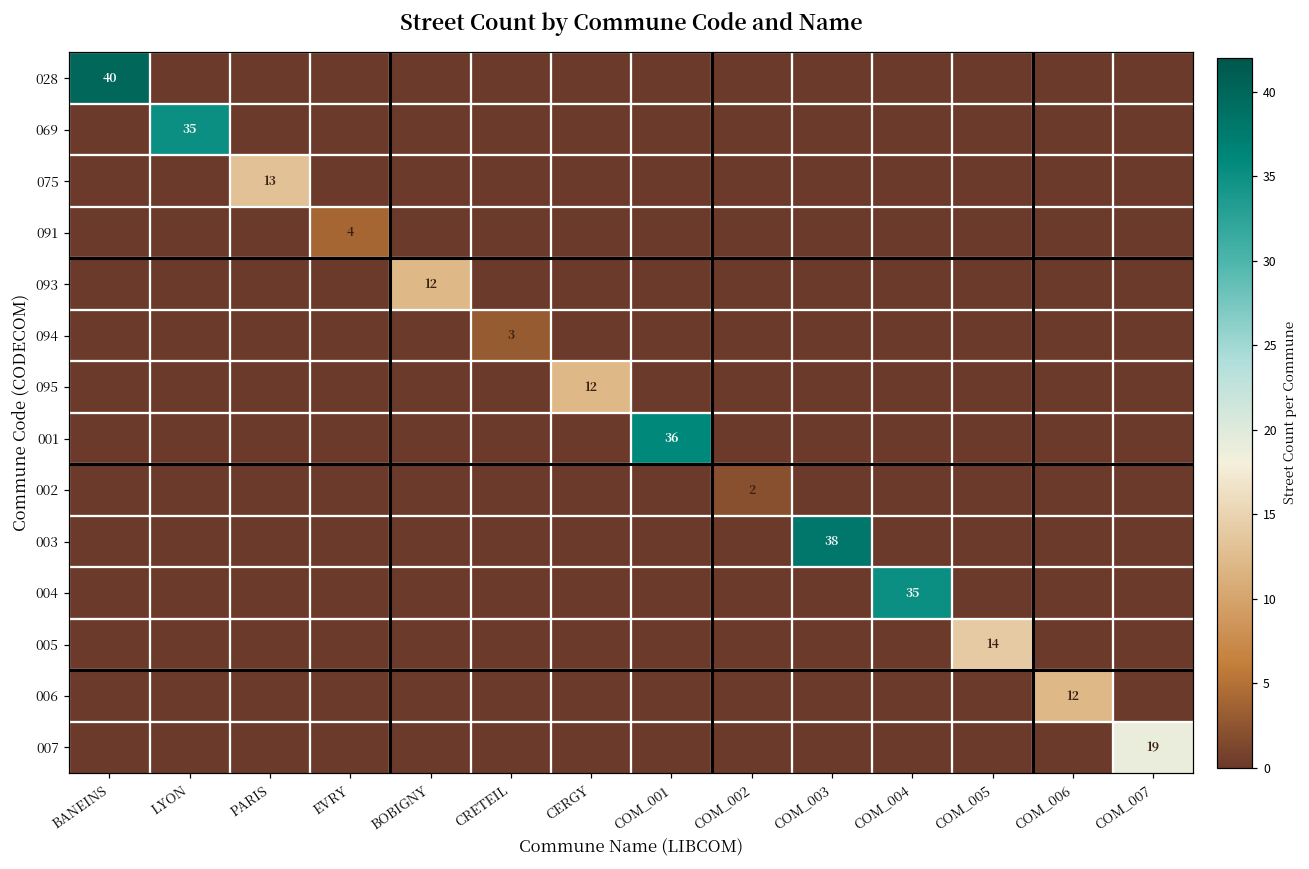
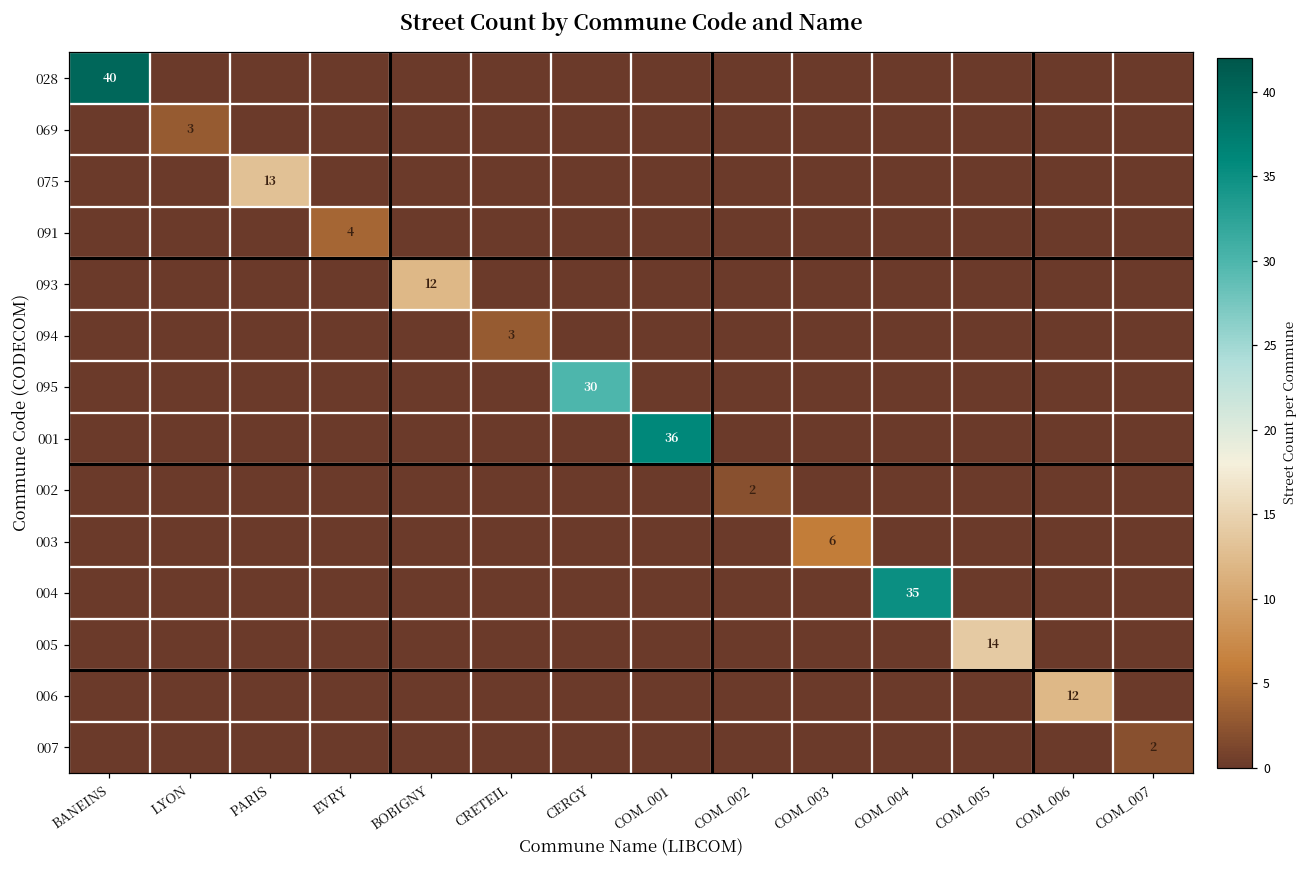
  {
    "028": {
      "BANEINS": 40
    },
    "069": {
-     "LYON": 35
+     "LYON": 3
    },
    "075": {
      "PARIS": 13
    },
    "091": {
      "EVRY": 4
    },
    "093": {
      "BOBIGNY": 12
    },
    "094": {
      "CRETEIL": 3
    },
    "095": {
-     "CERGY": 12
+     "CERGY": 30
    },
    "001": {
      "COM_001": 36
    },
    "002": {
      "COM_002": 2
    },
    "003": {
-     "COM_003": 38
+     "COM_003": 6
    },
    "004": {
      "COM_004": 35
    },
    "005": {
      "COM_005": 14
    },
    "006": {
      "COM_006": 12
    },
    "007": {
-     "COM_007": 19
+     "COM_007": 2
    }
  }
